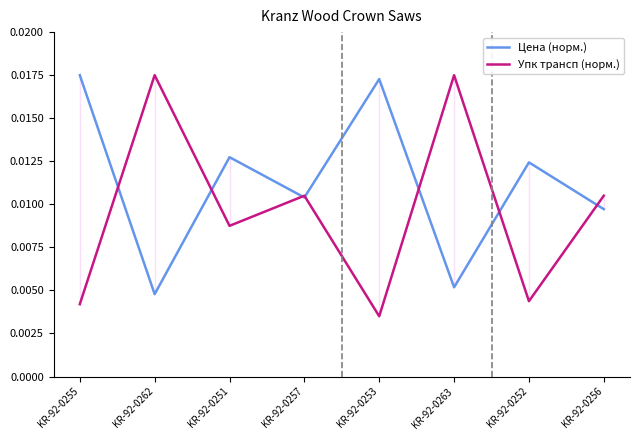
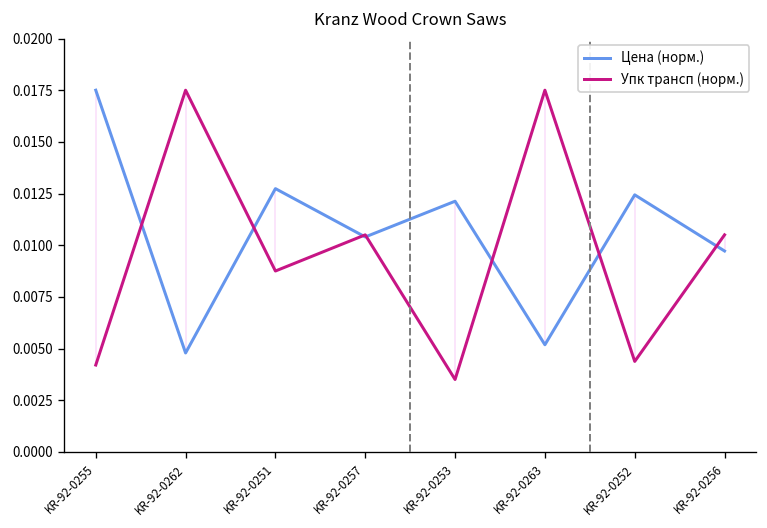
  {
    "Цена (норм.)": {
      "KR-92-0255": 0.0175,
      "KR-92-0262": 0.0048,
      "KR-92-0251": 0.0127,
-     "KR-92-0253": 0.0173,
+     "KR-92-0253": 0.0121,
      "KR-92-0263": 0.0052,
      "KR-92-0252": 0.0124,
      "KR-92-0256": 0.0097
    },
    "Упк трансп (норм.)": {
      "KR-92-0255": 0.0042,
      "KR-92-0262": 0.0175,
      "KR-92-0251": 0.0088,
      "KR-92-0253": 0.0035,
      "KR-92-0263": 0.0175,
      "KR-92-0252": 0.0044,
      "KR-92-0256": 0.0105
    }
  }
